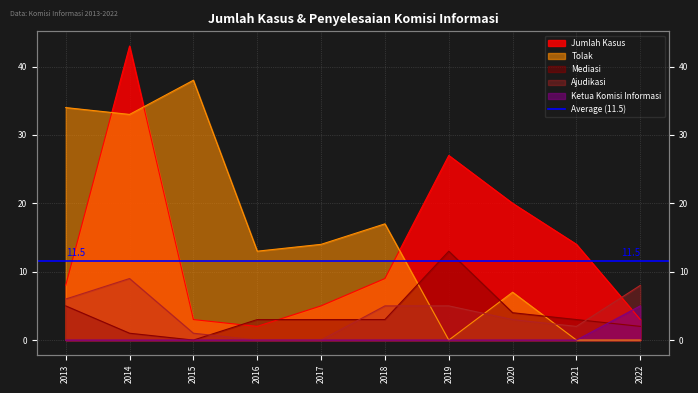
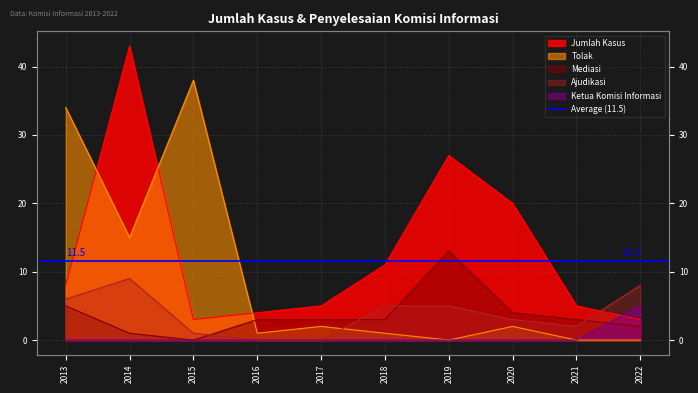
  {
    "Jumlah Kasus": {
      "2013": 8,
      "2014": 43,
      "2015": 3,
-     "2016": 2,
+     "2016": 4,
      "2017": 5,
-     "2018": 9,
+     "2018": 11,
      "2019": 27,
      "2020": 20,
-     "2021": 14,
+     "2021": 5,
      "2022": 3
    },
    "Tolak": {
      "2013": 34,
-     "2014": 33,
+     "2014": 15,
      "2015": 38,
-     "2016": 13,
-     "2017": 14,
-     "2018": 17,
-     "2020": 7,
+     "2016": 1,
+     "2017": 2,
+     "2018": 1,
+     "2020": 2,
      "2022": 0
    },
    "Ketua Komisi Informasi": {
      "2013": 0,
      "2014": 0,
      "2018": 0,
      "2020": 0,
      "2022": 5
    }
  }
